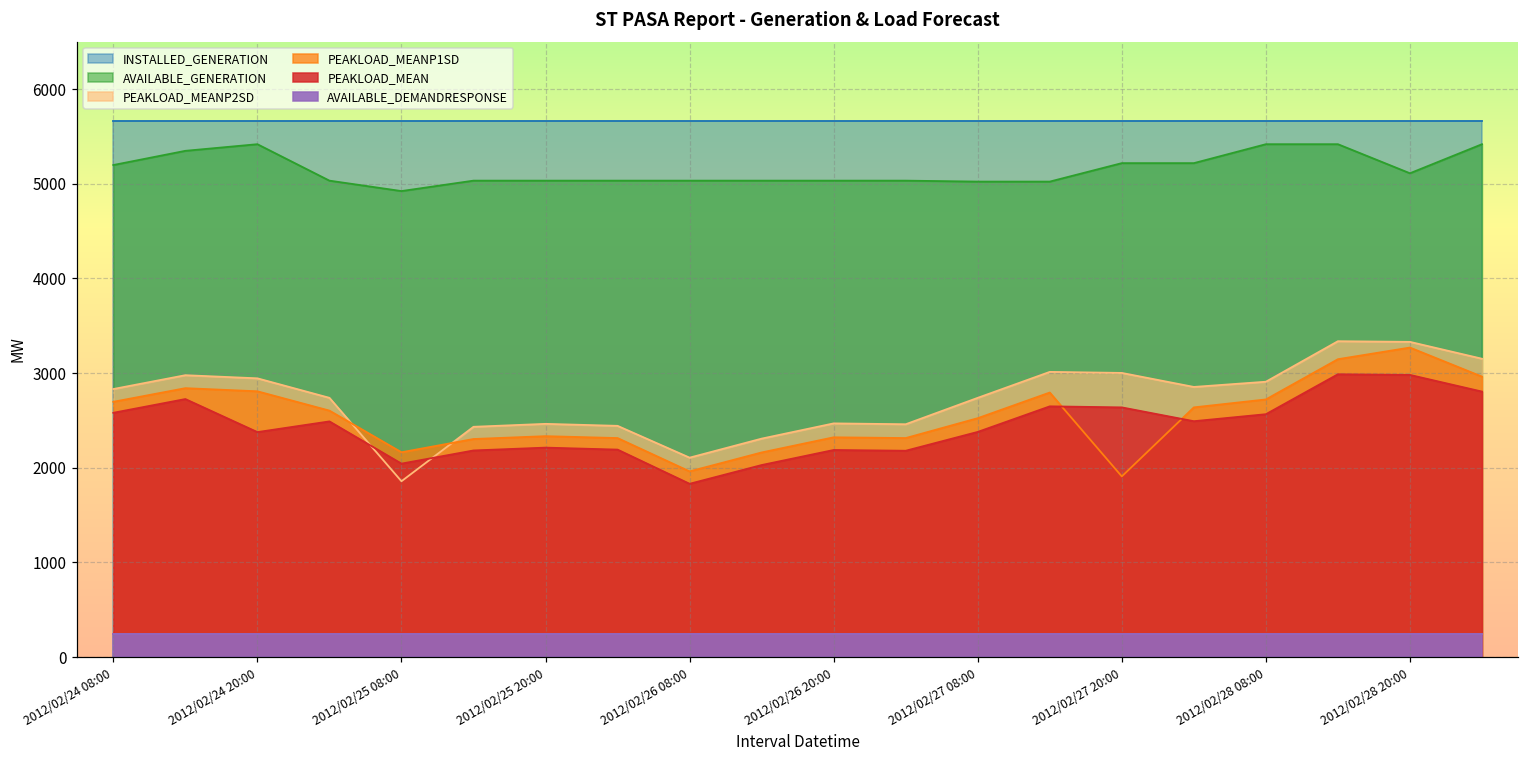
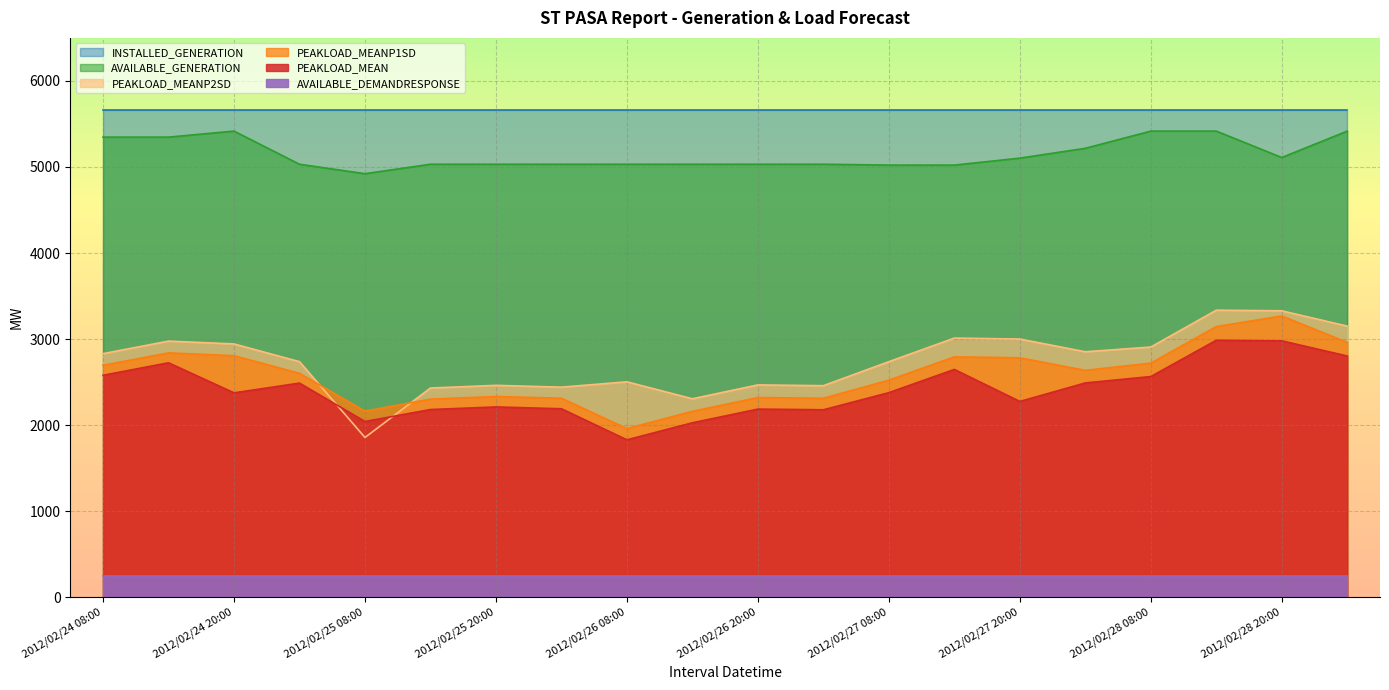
  {
    "INSTALLED_GENERATION": {
      "2012/02/24 08:00": 5700,
      "2012/02/24 20:00": 5700,
      "2012/02/25 08:00": 5700,
      "2012/02/25 20:00": 5700,
      "2012/02/26 08:00": 5700,
      "2012/02/26 20:00": 5700,
      "2012/02/27 08:00": 5700,
      "2012/02/27 20:00": 5700,
      "2012/02/28 08:00": 5700,
      "2012/02/28 20:00": 5700
    },
    "AVAILABLE_GENERATION": {
-     "2012/02/24 08:00": 5200,
+     "2012/02/24 08:00": 5300,
      "2012/02/24 20:00": 5400,
      "2012/02/25 08:00": 4900,
      "2012/02/25 20:00": 5000,
      "2012/02/26 08:00": 5000,
      "2012/02/26 20:00": 5000,
      "2012/02/27 08:00": 5000,
-     "2012/02/27 20:00": 5200,
+     "2012/02/27 20:00": 5100,
      "2012/02/28 08:00": 5400,
      "2012/02/28 20:00": 5100
    },
    "PEAKLOAD_MEANP2SD": {
      "2012/02/24 08:00": 2800,
      "2012/02/24 20:00": 2900,
      "2012/02/25 08:00": 1900,
      "2012/02/25 20:00": 2500,
-     "2012/02/26 08:00": 2100,
+     "2012/02/26 08:00": 2500,
      "2012/02/26 20:00": 2500,
      "2012/02/27 08:00": 2700,
      "2012/02/27 20:00": 3000,
      "2012/02/28 08:00": 2900,
      "2012/02/28 20:00": 3300
    },
    "PEAKLOAD_MEANP1SD": {
      "2012/02/24 08:00": 2700,
      "2012/02/24 20:00": 2800,
      "2012/02/25 08:00": 2200,
      "2012/02/25 20:00": 2300,
      "2012/02/26 08:00": 2000,
      "2012/02/26 20:00": 2300,
      "2012/02/27 08:00": 2500,
-     "2012/02/27 20:00": 1900,
+     "2012/02/27 20:00": 2800,
      "2012/02/28 08:00": 2700,
      "2012/02/28 20:00": 3300
    },
    "PEAKLOAD_MEAN": {
      "2012/02/24 08:00": 2600,
      "2012/02/24 20:00": 2400,
      "2012/02/25 08:00": 2000,
      "2012/02/25 20:00": 2200,
      "2012/02/26 08:00": 1800,
      "2012/02/26 20:00": 2200,
      "2012/02/27 08:00": 2400,
-     "2012/02/27 20:00": 2600,
+     "2012/02/27 20:00": 2300,
      "2012/02/28 08:00": 2600,
      "2012/02/28 20:00": 3000
    },
    "AVAILABLE_DEMANDRESPONSE": {
      "2012/02/24 08:00": 200,
      "2012/02/24 20:00": 200,
      "2012/02/25 08:00": 200,
      "2012/02/25 20:00": 200,
      "2012/02/26 08:00": 200,
      "2012/02/26 20:00": 200,
      "2012/02/27 08:00": 200,
      "2012/02/27 20:00": 200,
      "2012/02/28 08:00": 200,
      "2012/02/28 20:00": 200
    }
  }
